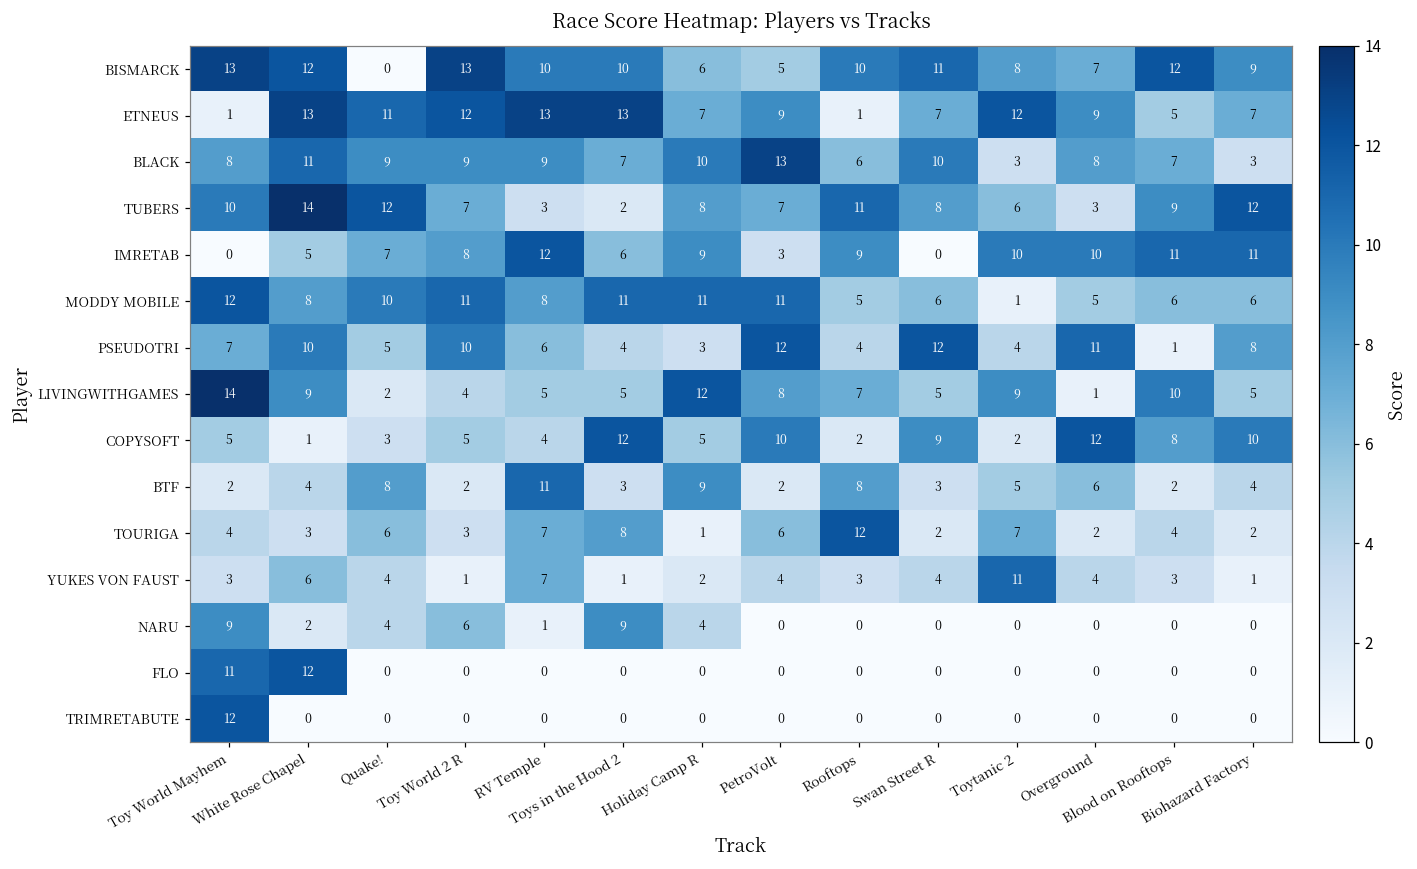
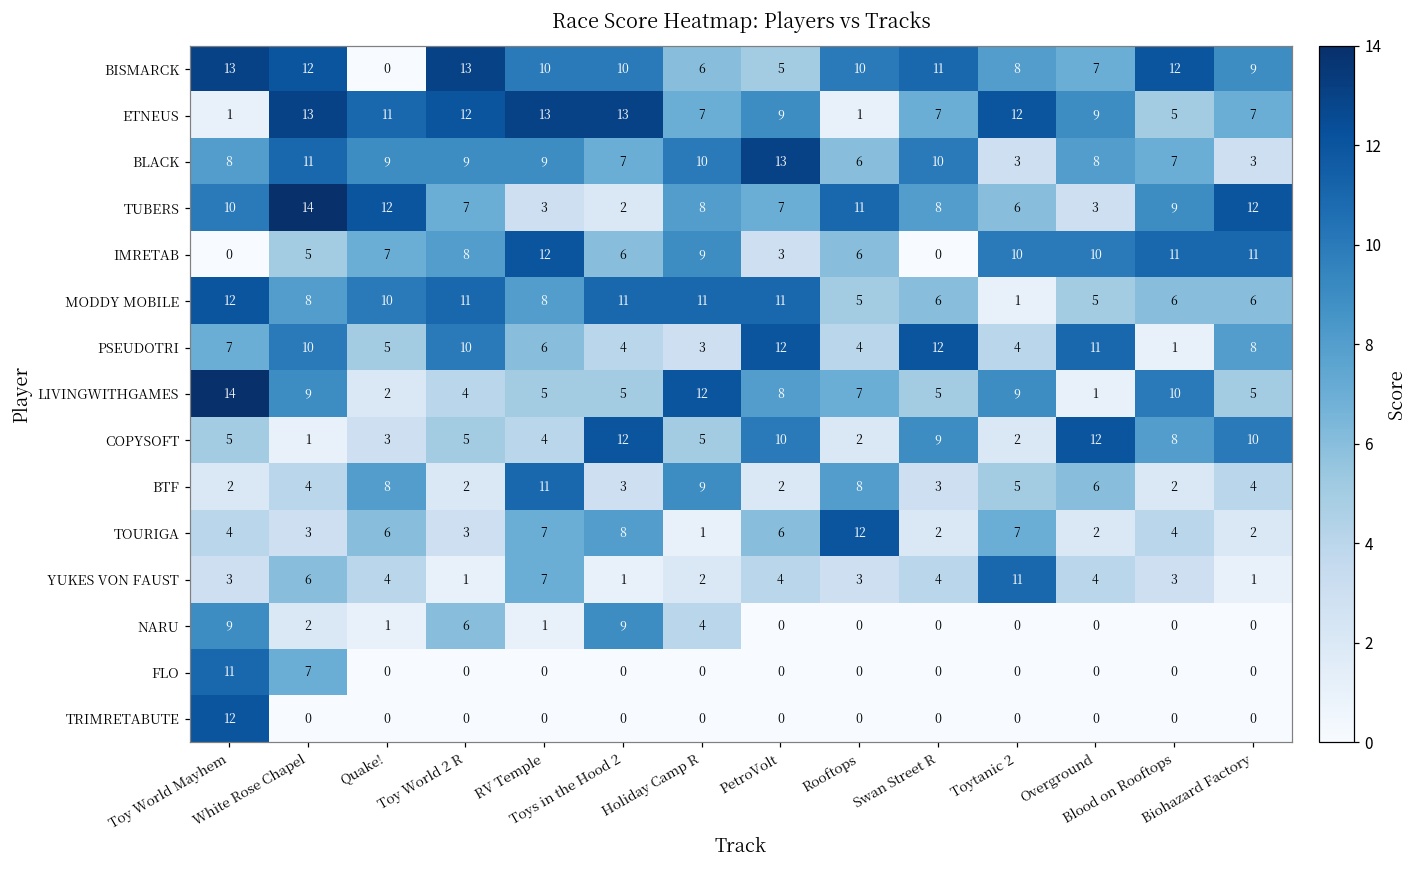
  {
    "IMRETAB": {
      "Toy World Mayhem": 0,
      "White Rose Chapel": 5,
      "Quake!": 7,
      "Toy World 2 R": 8,
      "RV Temple": 12,
      "Toys in the Hood 2": 6,
      "Holiday Camp R": 9,
      "PetroVolt": 3,
-     "Rooftops": 9,
+     "Rooftops": 6,
      "Swan Street R": 0,
      "Toytanic 2": 10,
      "Overground": 10,
      "Blood on Rooftops": 11,
      "Biohazard Factory": 11
    },
    "NARU": {
      "Toy World Mayhem": 9,
      "White Rose Chapel": 2,
-     "Quake!": 4,
+     "Quake!": 1,
      "Toy World 2 R": 6,
      "RV Temple": 1,
      "Toys in the Hood 2": 9,
      "Holiday Camp R": 4,
      "PetroVolt": 0,
      "Rooftops": 0,
      "Swan Street R": 0,
      "Toytanic 2": 0,
      "Overground": 0,
      "Blood on Rooftops": 0,
      "Biohazard Factory": 0
    },
    "FLO": {
      "Toy World Mayhem": 11,
-     "White Rose Chapel": 12,
+     "White Rose Chapel": 7,
      "Quake!": 0,
      "Toy World 2 R": 0,
      "RV Temple": 0,
      "Toys in the Hood 2": 0,
      "Holiday Camp R": 0,
      "PetroVolt": 0,
      "Rooftops": 0,
      "Swan Street R": 0,
      "Toytanic 2": 0,
      "Overground": 0,
      "Blood on Rooftops": 0,
      "Biohazard Factory": 0
    }
  }
